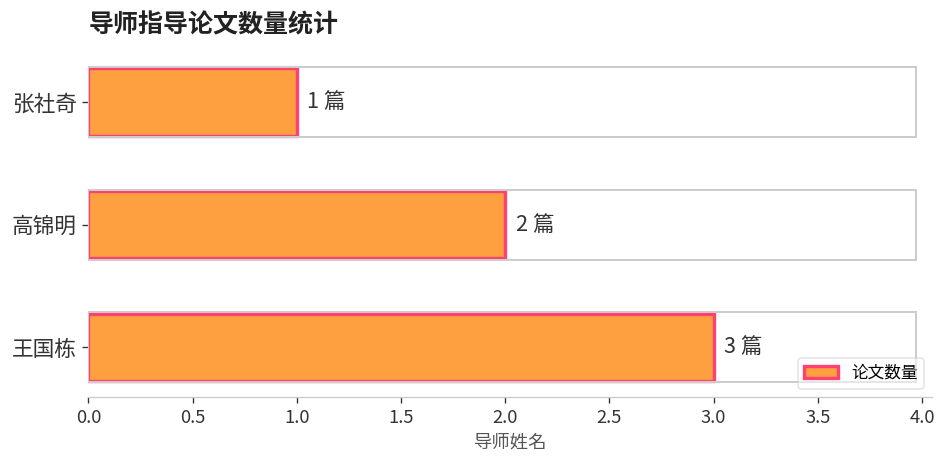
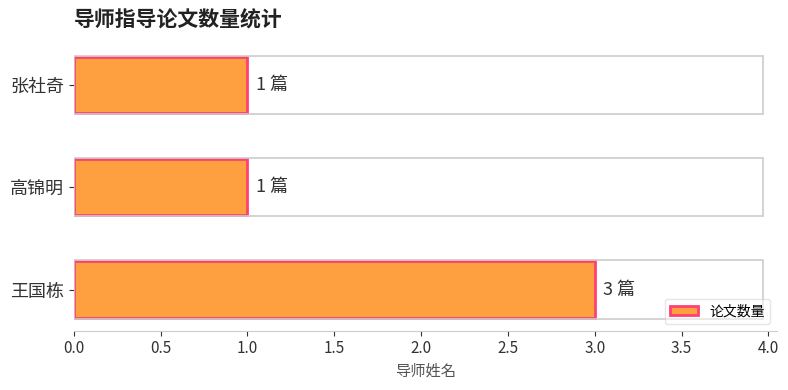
  {
    "张社奇": 1,
-   "高锦明": 2,
+   "高锦明": 1,
    "王国栋": 3
  }
